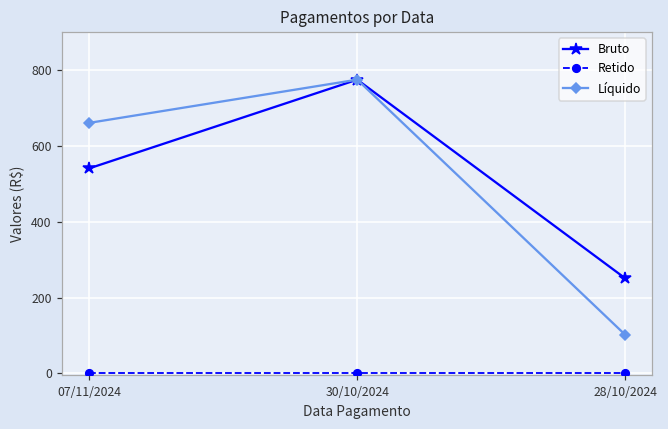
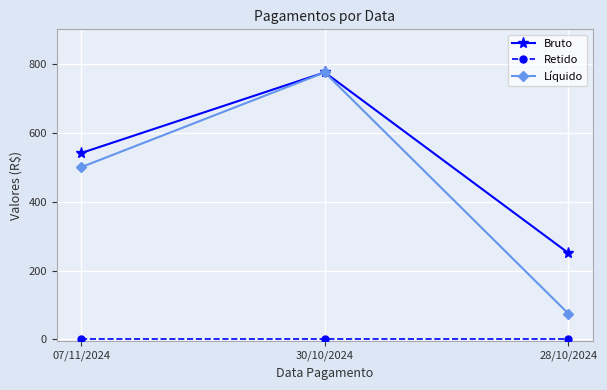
  {
    "Líquido": {
-     "07/11/2024": 660,
-     "28/10/2024": 100
+     "07/11/2024": 500,
+     "28/10/2024": 80
    }
  }
